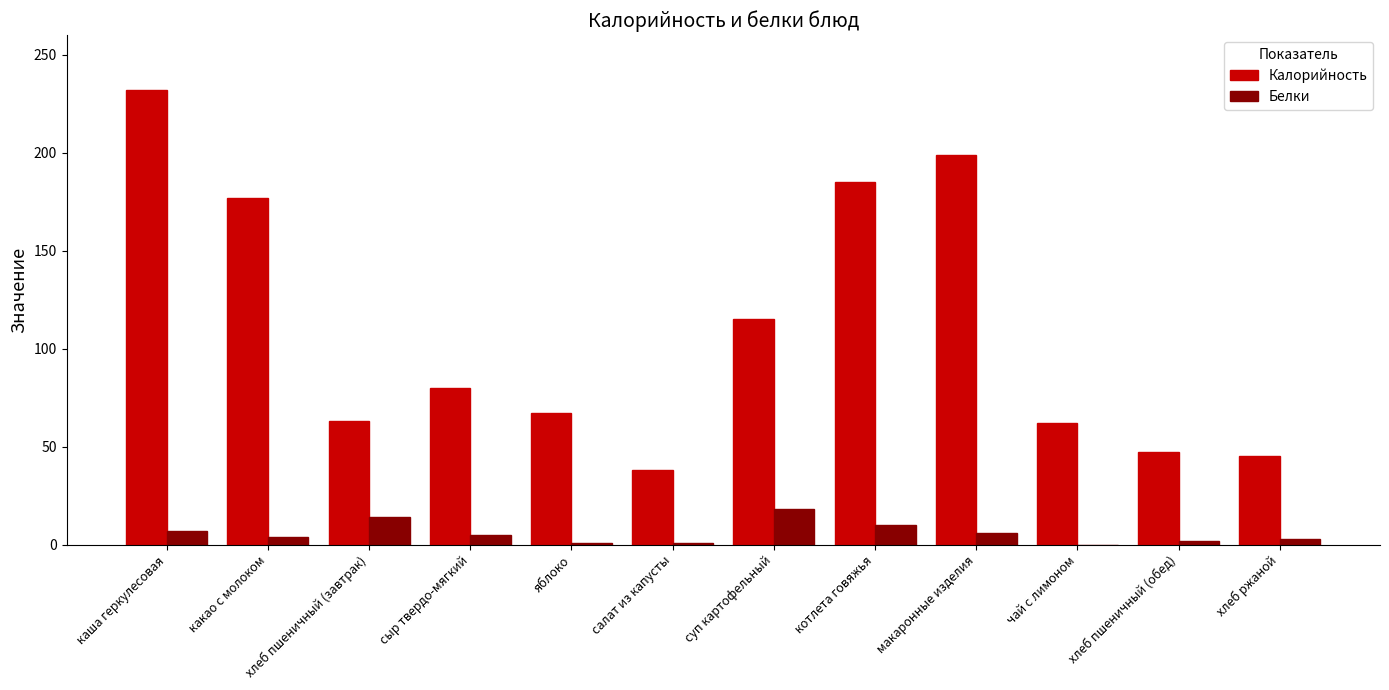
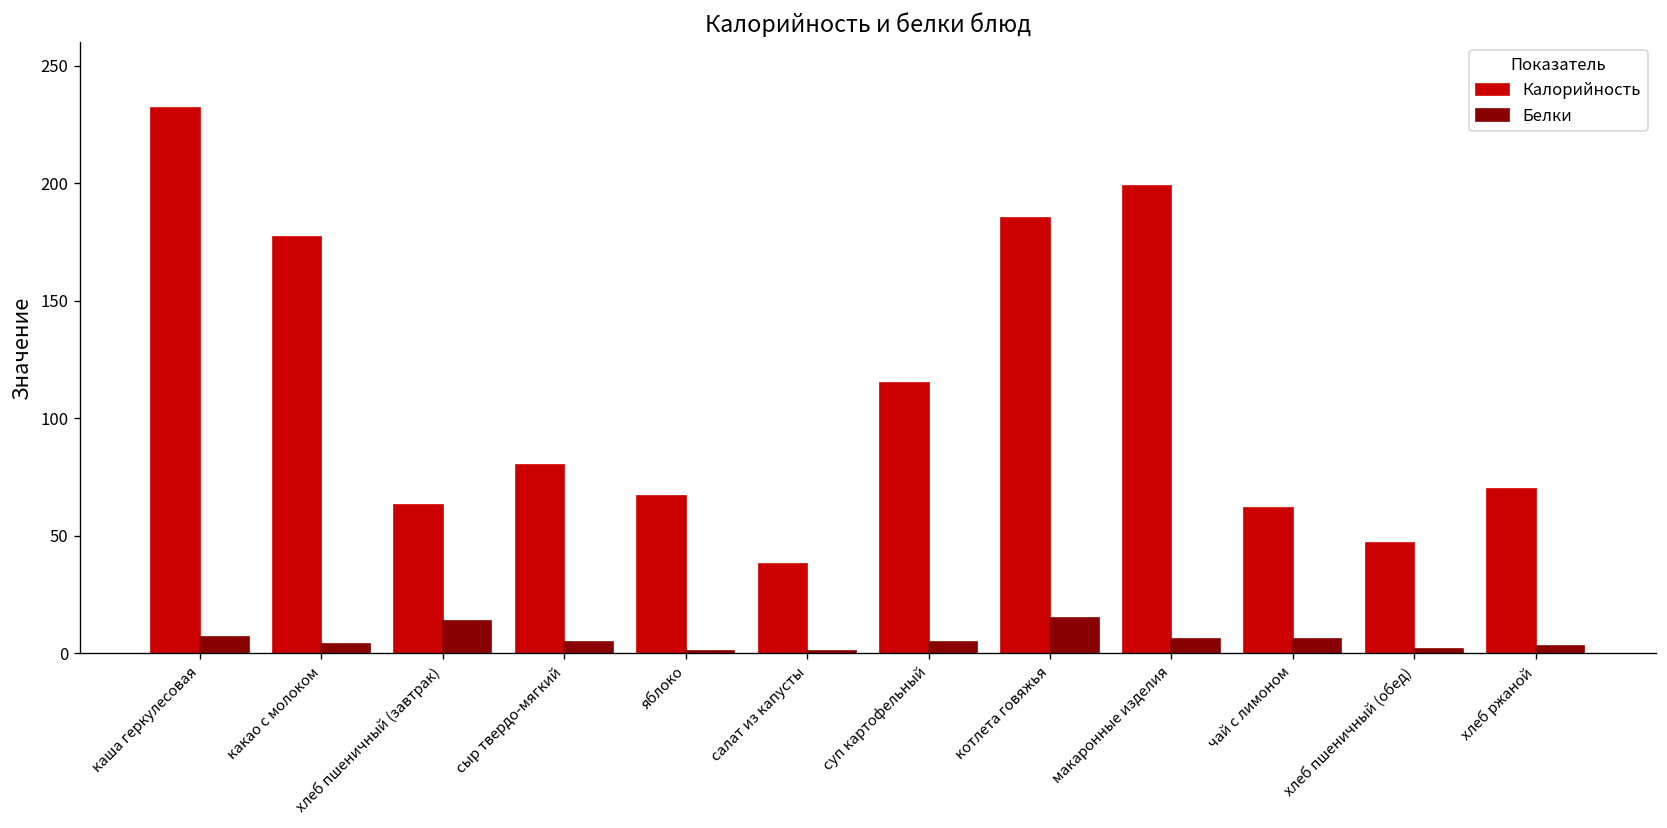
  {
    "Калорийность": {
      "каша геркулесовая": 232,
      "какао с молоком": 177,
      "хлеб пшеничный (завтрак)": 63,
      "сыр твердо-мягкий": 80,
      "яблоко": 67,
      "салат из капусты": 38,
      "суп картофельный": 115,
      "котлета говяжья": 185,
      "макаронные изделия": 199,
      "чай с лимоном": 62,
      "хлеб пшеничный (обед)": 47,
-     "хлеб ржаной": 45
+     "хлеб ржаной": 70
    },
    "Белки": {
      "каша геркулесовая": 7,
      "какао с молоком": 4,
      "хлеб пшеничный (завтрак)": 14,
      "сыр твердо-мягкий": 5,
-     "суп картофельный": 18,
-     "котлета говяжья": 10,
+     "суп картофельный": 5,
+     "котлета говяжья": 15,
      "макаронные изделия": 6,
-     "чай с лимоном": 0,
+     "чай с лимоном": 6,
      "хлеб пшеничный (обед)": 2,
      "хлеб ржаной": 3
    }
  }
